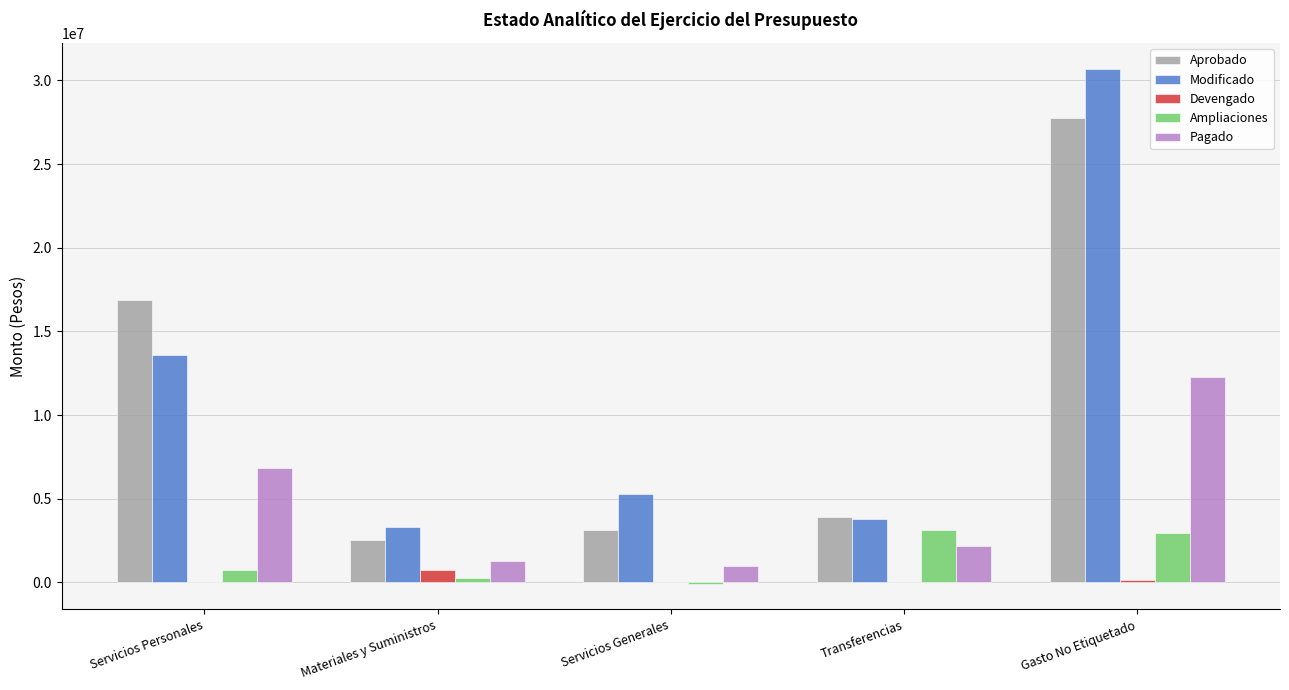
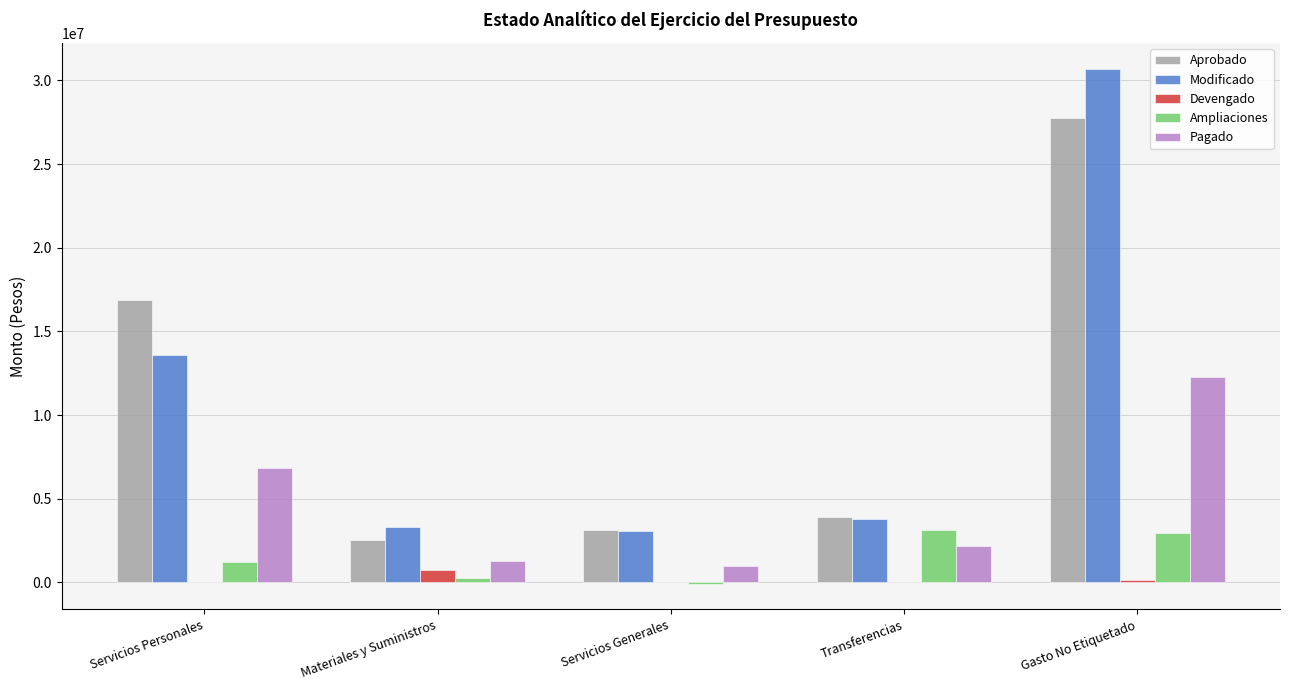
  {
    "Modificado": {
      "Servicios Personales": 13600000,
      "Materiales y Suministros": 3300000,
-     "Servicios Generales": 5300000,
+     "Servicios Generales": 3000000,
      "Transferencias": 3800000,
      "Gasto No Etiquetado": 30700000
    },
    "Devengado": {
      "Servicios Personales": 0,
      "Materiales y Suministros": 700000
    },
    "Ampliaciones": {
-     "Servicios Personales": 700000,
+     "Servicios Personales": 1200000,
      "Materiales y Suministros": 300000,
      "Transferencias": 3100000,
      "Gasto No Etiquetado": 2900000
    }
  }
